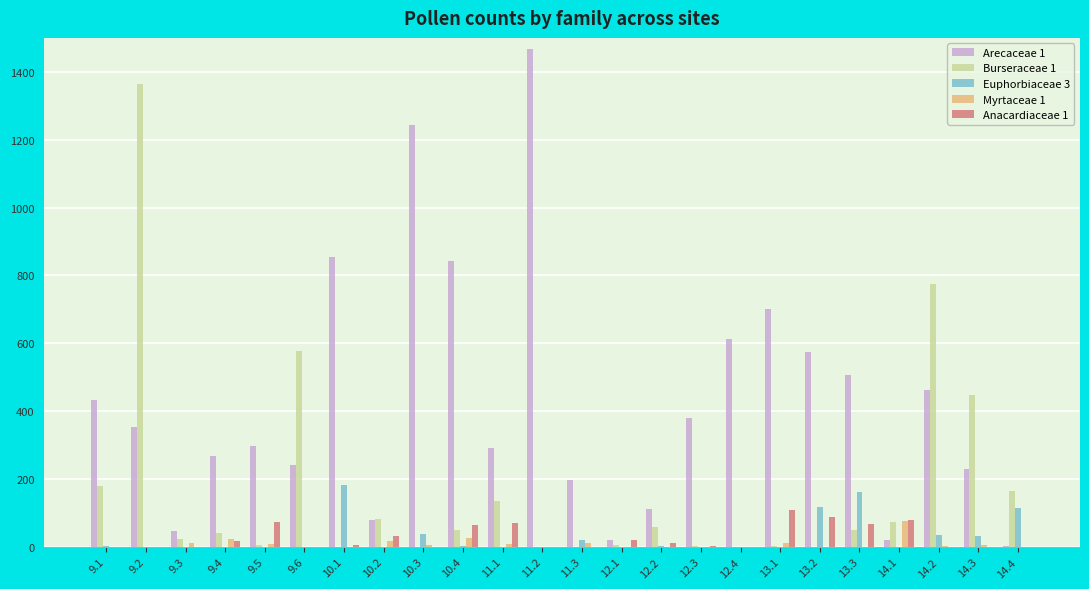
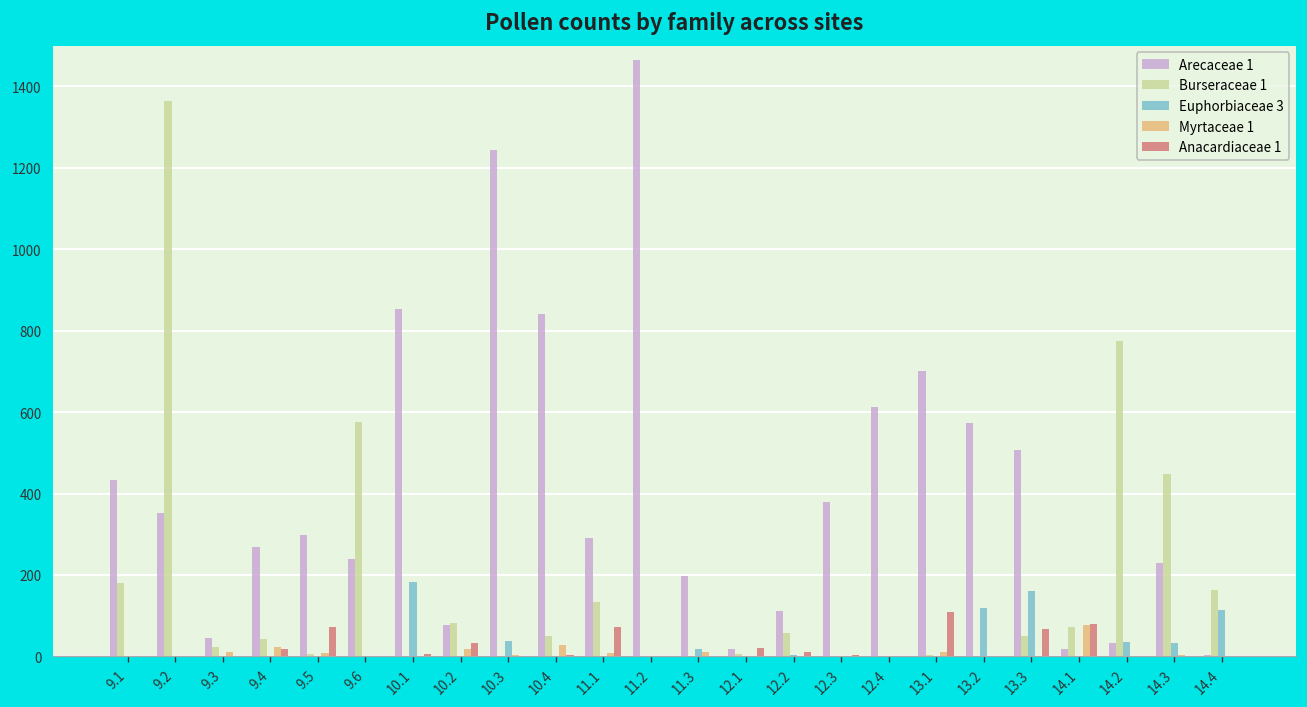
  {
    "Arecaceae 1": {
      "9.1": 430,
      "9.2": 350,
      "9.3": 50,
      "9.4": 270,
      "9.5": 300,
      "9.6": 240,
      "10.1": 850,
      "10.2": 80,
      "10.3": 1240,
      "10.4": 840,
      "11.1": 290,
      "11.2": 1470,
      "11.3": 200,
      "12.1": 20,
      "12.2": 110,
      "12.3": 380,
      "12.4": 610,
      "13.1": 700,
      "13.2": 570,
      "13.3": 510,
      "14.1": 20,
-     "14.2": 460,
+     "14.2": 30,
      "14.3": 230
    },
    "Euphorbiaceae 3": {
      "9.2": 0,
      "9.3": 0,
      "9.4": 0,
      "9.5": 0,
      "9.6": 0,
      "10.1": 180,
      "10.2": 0,
      "10.3": 40,
      "11.1": 0,
      "11.2": 0,
      "11.3": 20,
      "12.1": 0,
      "12.3": 0,
      "12.4": 0,
      "13.1": 0,
      "13.2": 120,
      "13.3": 160,
      "14.1": 0,
      "14.2": 40,
      "14.3": 30,
      "14.4": 120
    },
    "Anacardiaceae 1": {
      "9.1": 0,
      "9.2": 0,
      "9.3": 0,
      "9.4": 20,
      "9.5": 70,
      "9.6": 0,
      "10.2": 30,
      "10.3": 0,
-     "10.4": 60,
+     "10.4": 0,
      "11.1": 70,
      "11.2": 0,
      "11.3": 0,
      "12.1": 20,
      "12.2": 10,
      "12.4": 0,
      "13.1": 110,
-     "13.2": 90,
+     "13.2": 0,
      "13.3": 70,
      "14.1": 80,
      "14.2": 0,
      "14.3": 0,
      "14.4": 0
    }
  }
